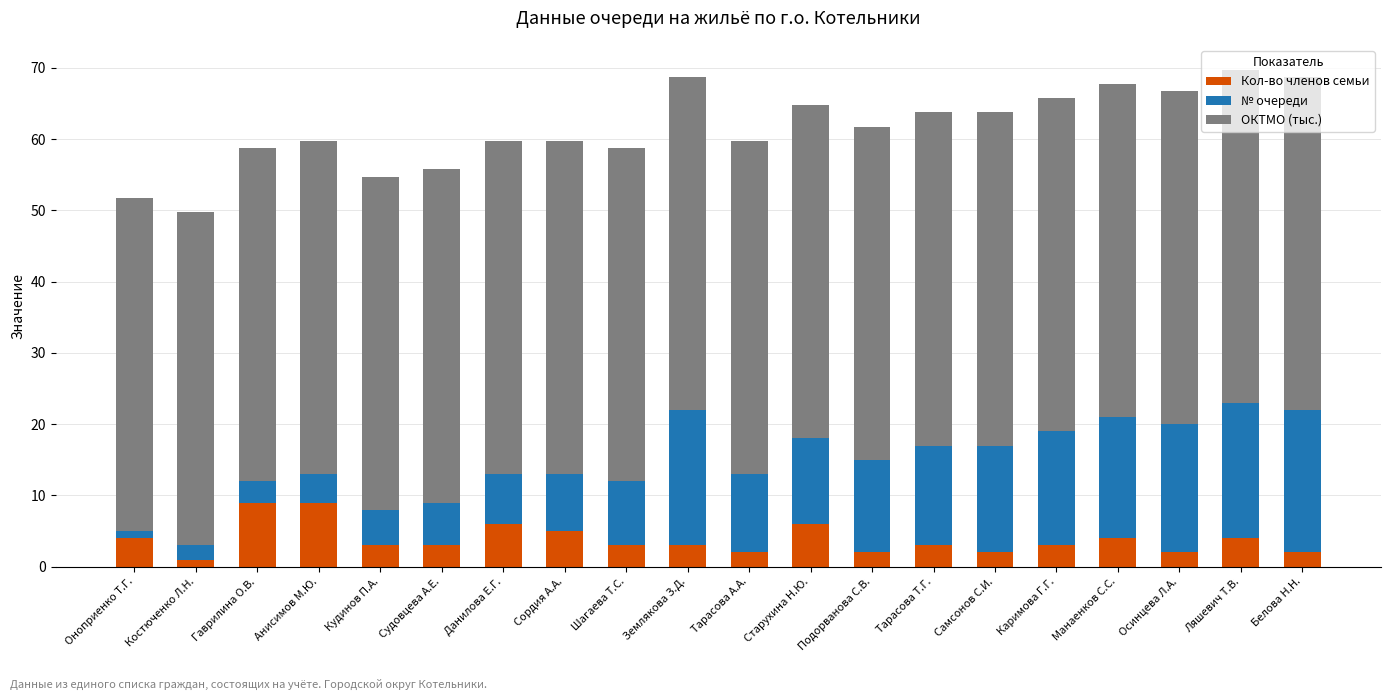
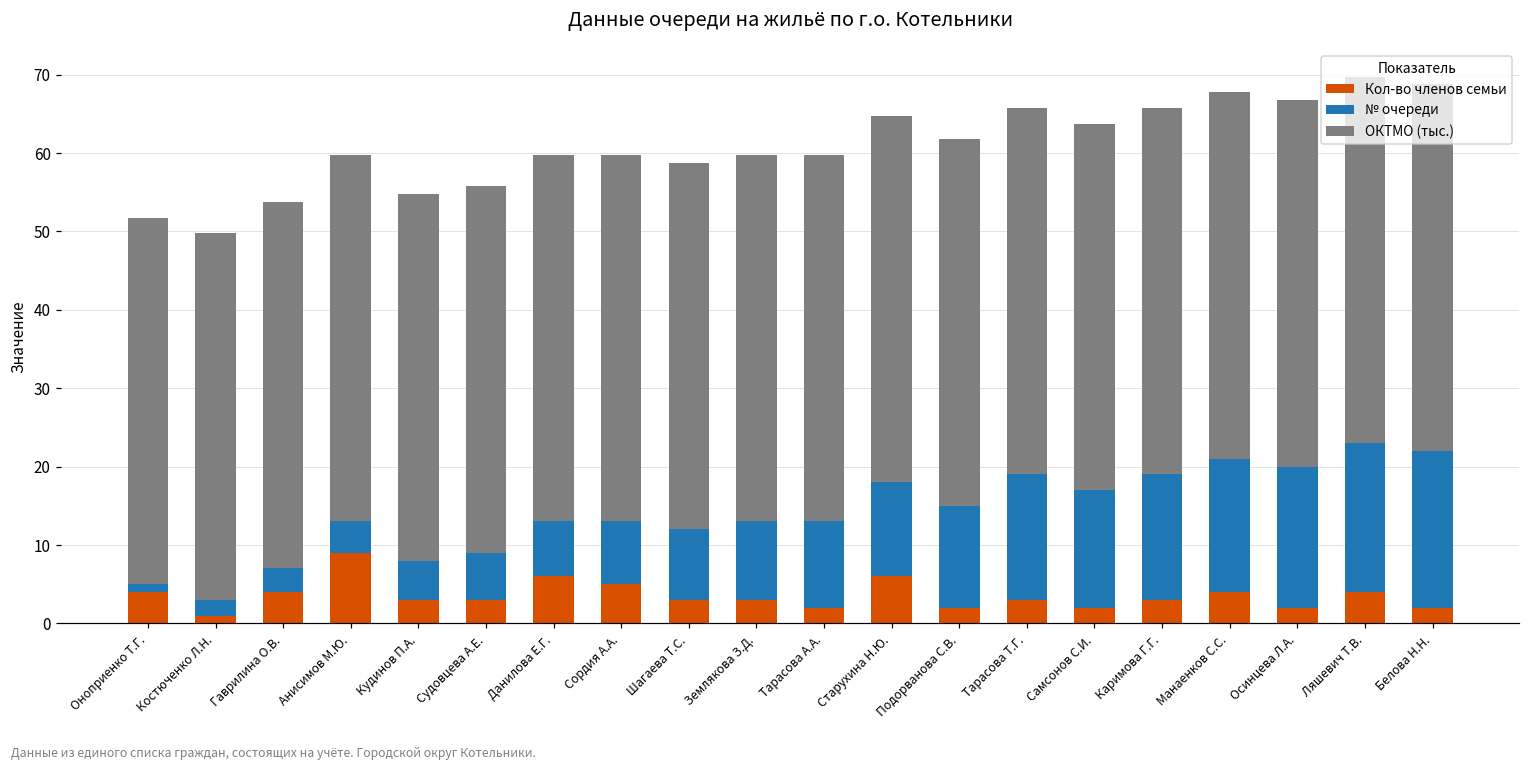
  {
    "Кол-во членов семьи": {
      "Оноприенко Т.Г.": 4,
      "Костюченко Л.Н.": 1,
-     "Гаврилина О.В.": 9,
+     "Гаврилина О.В.": 4,
      "Анисимов М.Ю.": 9,
      "Кудинов П.А.": 3,
      "Судовцева А.Е.": 3,
      "Данилова Е.Г.": 6,
      "Сордия А.А.": 5,
      "Шагаева Т.С.": 3,
      "Землякова З.Д.": 3,
      "Тарасова А.А.": 2,
      "Старухина Н.Ю.": 6,
      "Подорванова С.В.": 2,
      "Тарасова Т.Г.": 3,
      "Самсонов С.И.": 2,
      "Каримова Г.Г.": 3,
      "Манаенков С.С.": 4,
      "Осинцева Л.А.": 2,
      "Ляшевич Т.В.": 4,
      "Белова Н.Н.": 2
    },
    "№ очереди": {
      "Оноприенко Т.Г.": 1,
      "Костюченко Л.Н.": 2,
      "Гаврилина О.В.": 3,
      "Анисимов М.Ю.": 4,
      "Кудинов П.А.": 5,
      "Судовцева А.Е.": 6,
      "Данилова Е.Г.": 7,
      "Сордия А.А.": 8,
      "Шагаева Т.С.": 9,
-     "Землякова З.Д.": 19,
+     "Землякова З.Д.": 10,
      "Тарасова А.А.": 11,
      "Старухина Н.Ю.": 12,
      "Подорванова С.В.": 13,
-     "Тарасова Т.Г.": 14,
+     "Тарасова Т.Г.": 16,
      "Самсонов С.И.": 15,
      "Каримова Г.Г.": 16,
      "Манаенков С.С.": 17,
      "Осинцева Л.А.": 18,
      "Ляшевич Т.В.": 19,
      "Белова Н.Н.": 20
    },
    "ОКТМО (тыс.)": {
      "Оноприенко Т.Г.": 47,
      "Костюченко Л.Н.": 47,
      "Гаврилина О.В.": 47,
      "Анисимов М.Ю.": 47,
      "Кудинов П.А.": 47,
      "Судовцева А.Е.": 47,
      "Данилова Е.Г.": 47,
      "Сордия А.А.": 47,
      "Шагаева Т.С.": 47,
      "Землякова З.Д.": 47,
      "Тарасова А.А.": 47,
      "Старухина Н.Ю.": 47,
      "Подорванова С.В.": 47,
      "Тарасова Т.Г.": 47,
      "Самсонов С.И.": 47,
      "Каримова Г.Г.": 47,
      "Манаенков С.С.": 47,
      "Осинцева Л.А.": 47
    }
  }
